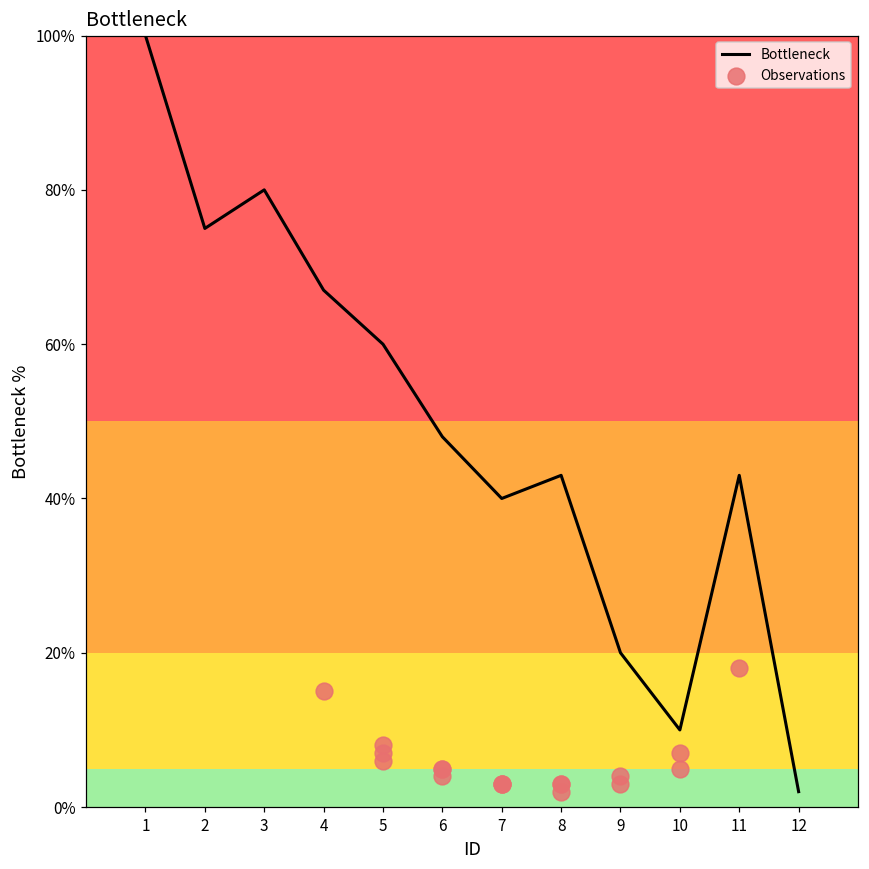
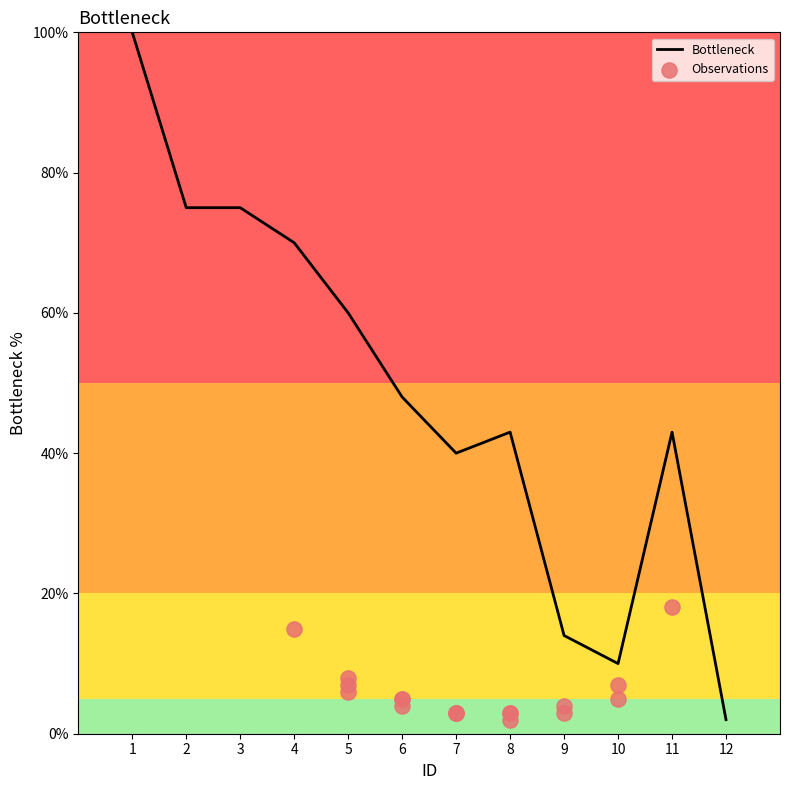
  {
    "Bottleneck": {
      "1": "100%",
      "2": "75%",
-     "3": "80%",
-     "4": "67%",
+     "3": "75%",
+     "4": "70%",
      "5": "60%",
      "6": "48%",
      "7": "40%",
      "8": "43%",
-     "9": "20%",
+     "9": "14%",
      "10": "10%",
      "11": "43%",
      "12": "2%"
    }
  }
